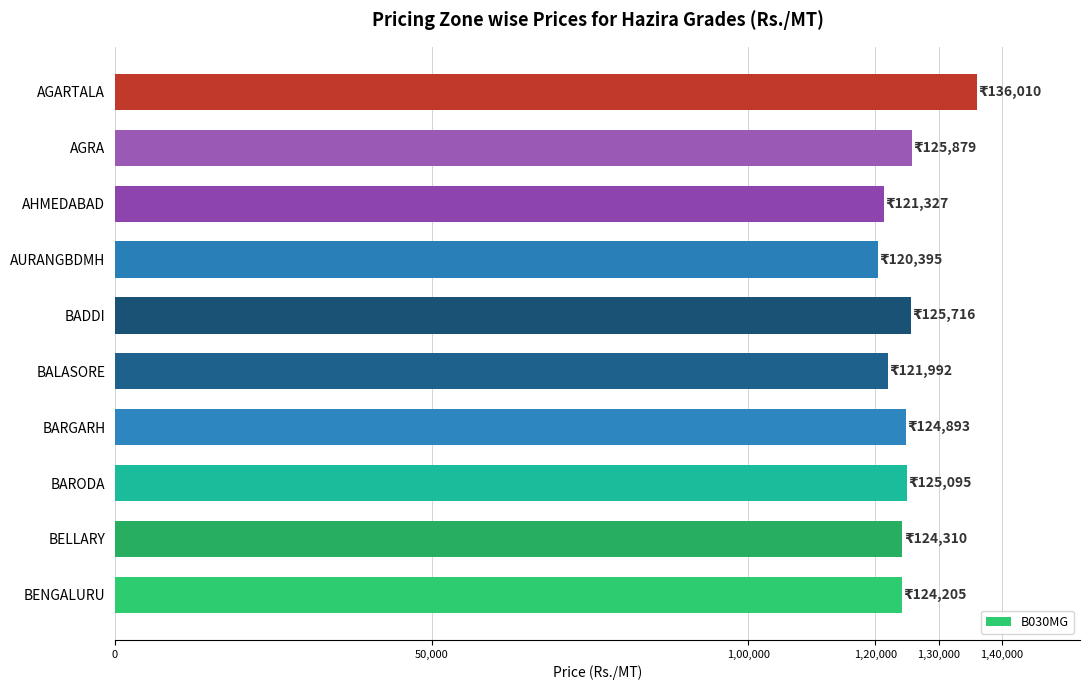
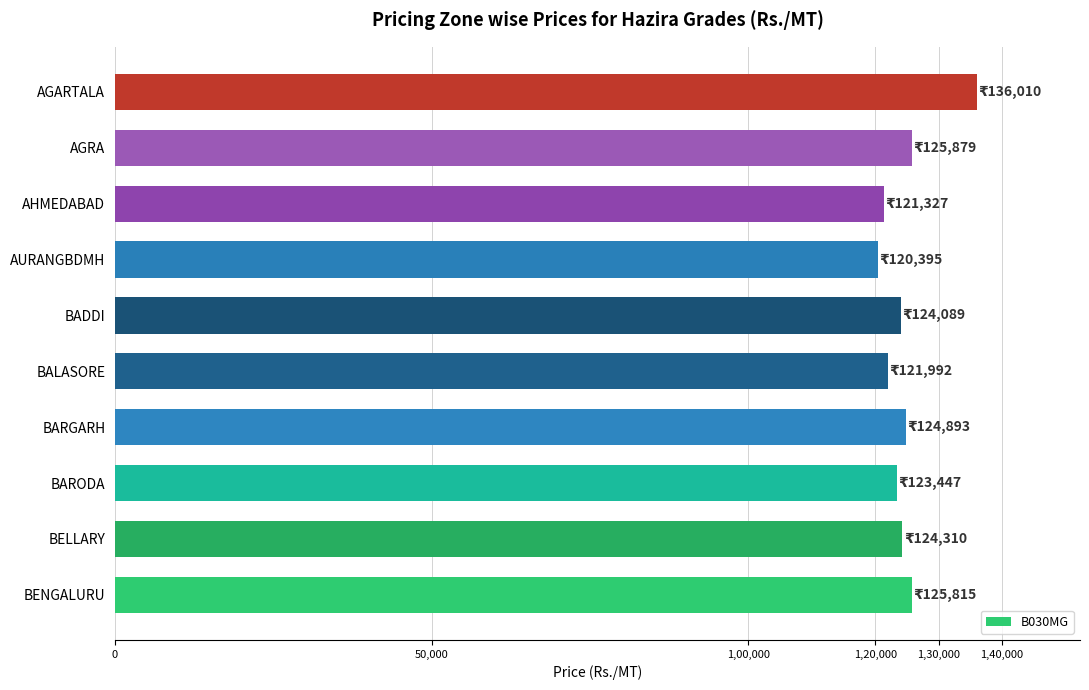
  {
    "AGARTALA": "136,010",
    "AGRA": "125,879",
    "AHMEDABAD": "121,327",
    "AURANGBDMH": "120,395",
-   "BADDI": "125,716",
+   "BADDI": "124,089",
    "BALASORE": "121,992",
    "BARGARH": "124,893",
-   "BARODA": "125,095",
+   "BARODA": "123,447",
    "BELLARY": "124,310",
-   "BENGALURU": "124,205"
+   "BENGALURU": "125,815"
  }
